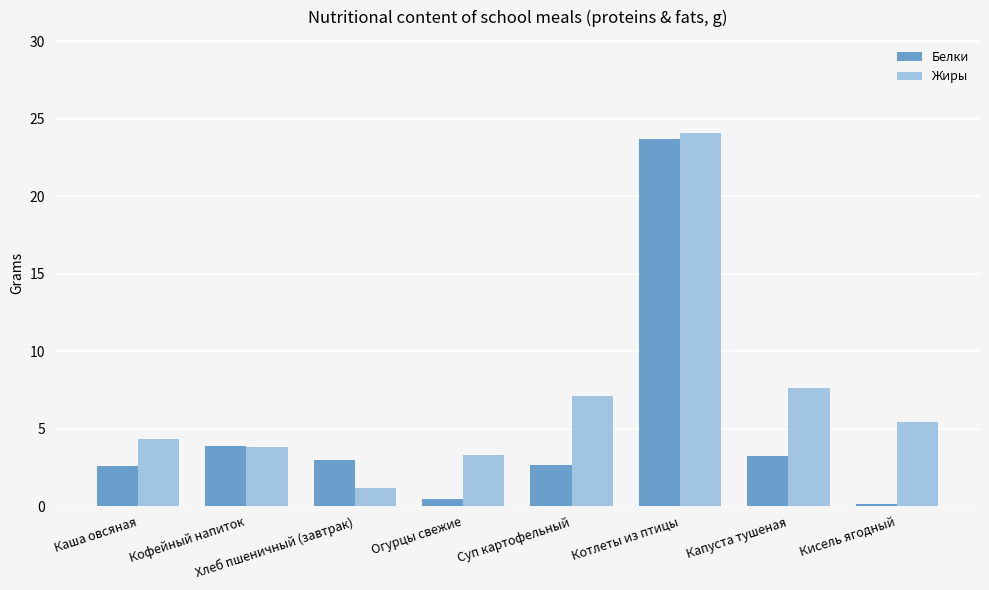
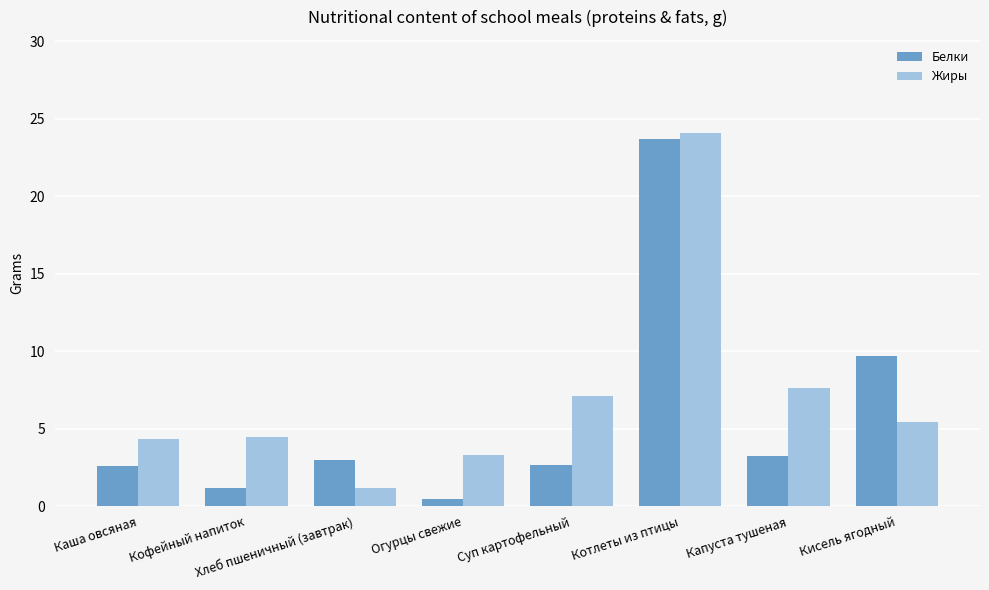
  {
    "Белки": {
      "Каша овсяная": 2.6,
-     "Кофейный напиток": 3.9,
+     "Кофейный напиток": 1.2,
      "Хлеб пшеничный (завтрак)": 3.0,
      "Огурцы свежие": 0.5,
      "Суп картофельный": 2.7,
      "Котлеты из птицы": 23.7,
      "Капуста тушеная": 3.2,
-     "Кисель ягодный": 0.2
+     "Кисель ягодный": 9.7
    },
    "Жиры": {
      "Каша овсяная": 4.4,
-     "Кофейный напиток": 3.8,
+     "Кофейный напиток": 4.5,
      "Хлеб пшеничный (завтрак)": 1.2,
      "Огурцы свежие": 3.3,
      "Суп картофельный": 7.1,
      "Котлеты из птицы": 24.1,
      "Капуста тушеная": 7.6,
      "Кисель ягодный": 5.5
    }
  }
